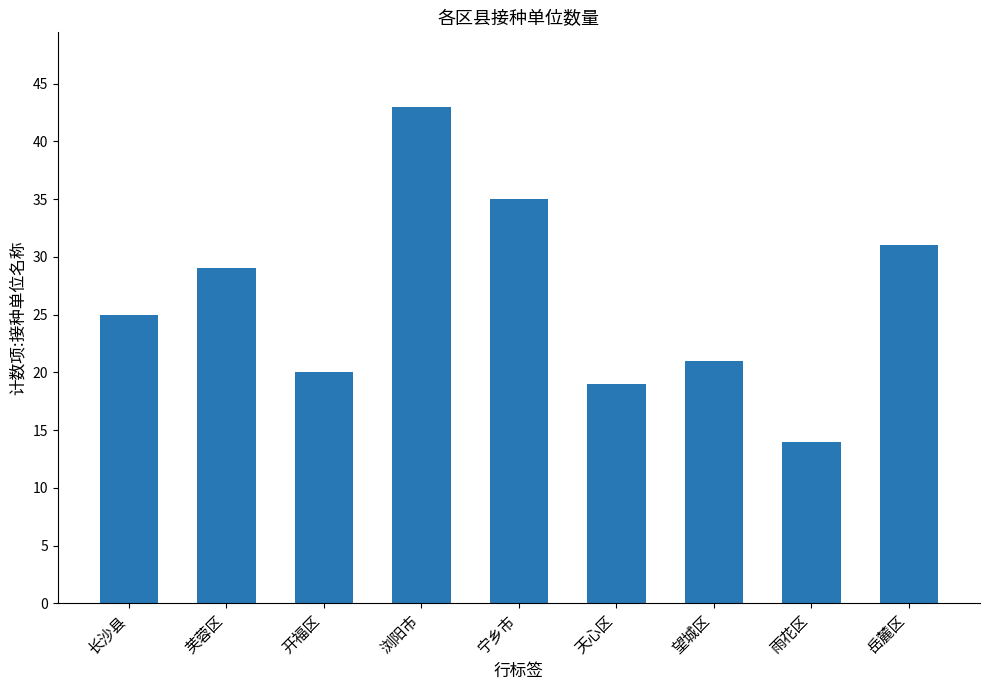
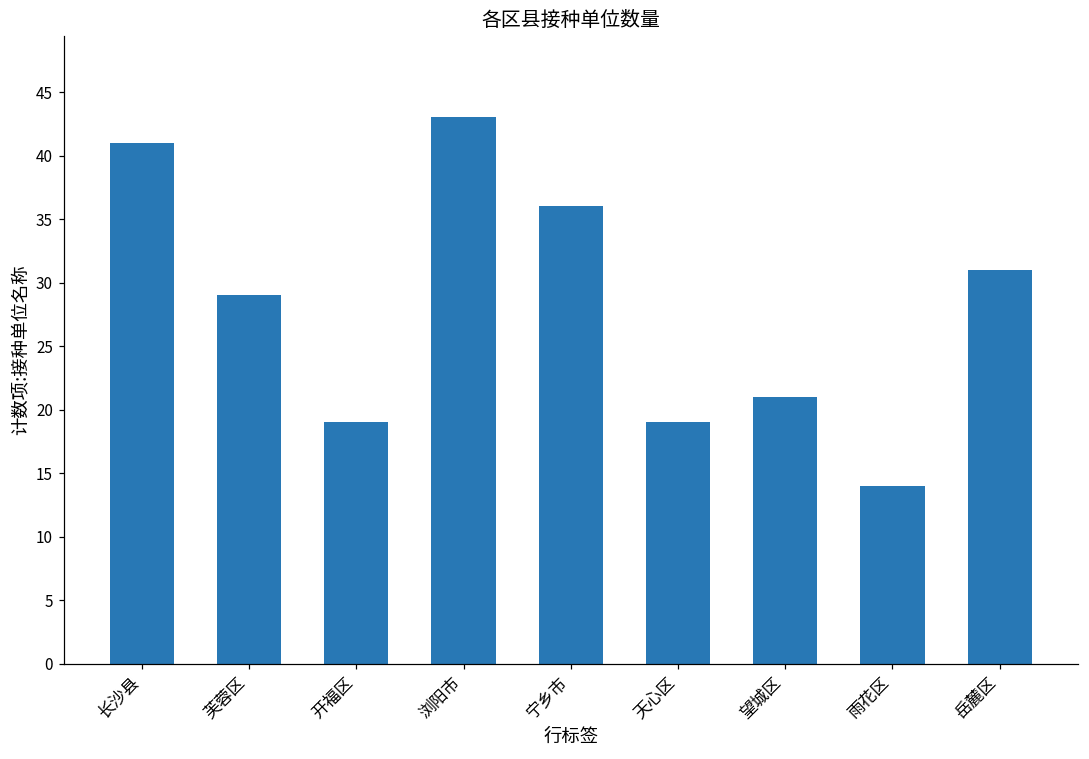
  {
-   "长沙县": 25,
+   "长沙县": 41,
    "芙蓉区": 29,
-   "开福区": 20,
+   "开福区": 19,
    "浏阳市": 43,
-   "宁乡市": 35,
+   "宁乡市": 36,
    "天心区": 19,
    "望城区": 21,
    "雨花区": 14,
    "岳麓区": 31
  }
